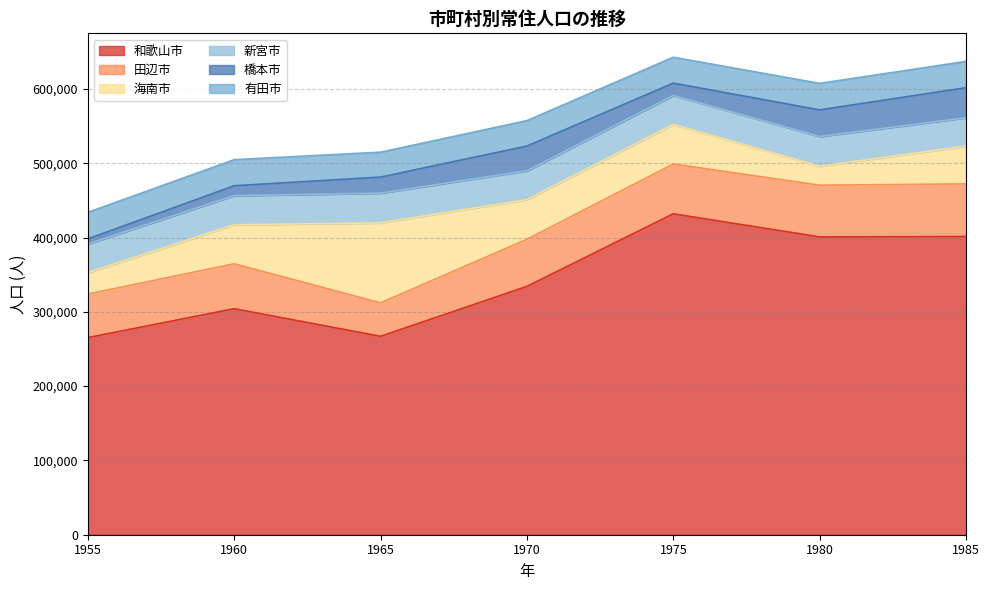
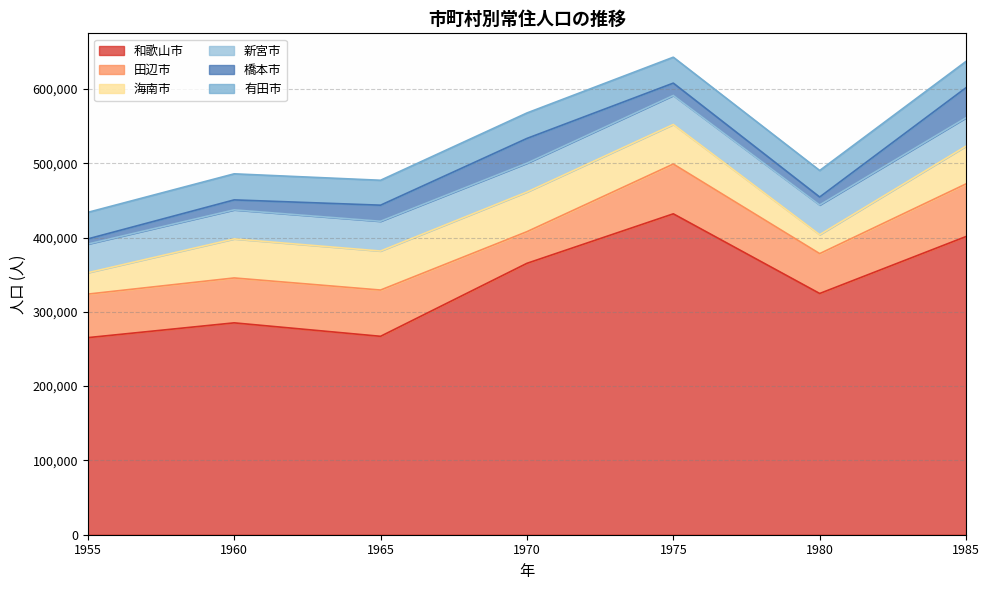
  {
    "和歌山市": {
      "1955": "270,000",
-     "1960": "300,000",
+     "1960": "290,000",
      "1965": "270,000",
-     "1970": "330,000",
+     "1970": "370,000",
      "1975": "430,000",
-     "1980": "400,000",
+     "1980": "320,000",
      "1985": "400,000"
    },
    "田辺市": {
      "1955": "60,000",
      "1960": "60,000",
-     "1965": "40,000",
-     "1970": "60,000",
+     "1965": "60,000",
+     "1970": "40,000",
      "1975": "70,000",
-     "1980": "70,000",
+     "1980": "50,000",
      "1985": "70,000"
    },
    "海南市": {
      "1955": "30,000",
      "1960": "50,000",
-     "1965": "110,000",
+     "1965": "50,000",
      "1970": "50,000",
      "1975": "50,000",
      "1980": "30,000",
      "1985": "50,000"
    },
    "橋本市": {
      "1955": "10,000",
      "1960": "10,000",
      "1965": "20,000",
      "1970": "30,000",
      "1975": "20,000",
-     "1980": "40,000",
+     "1980": "10,000",
      "1985": "40,000"
    }
  }
